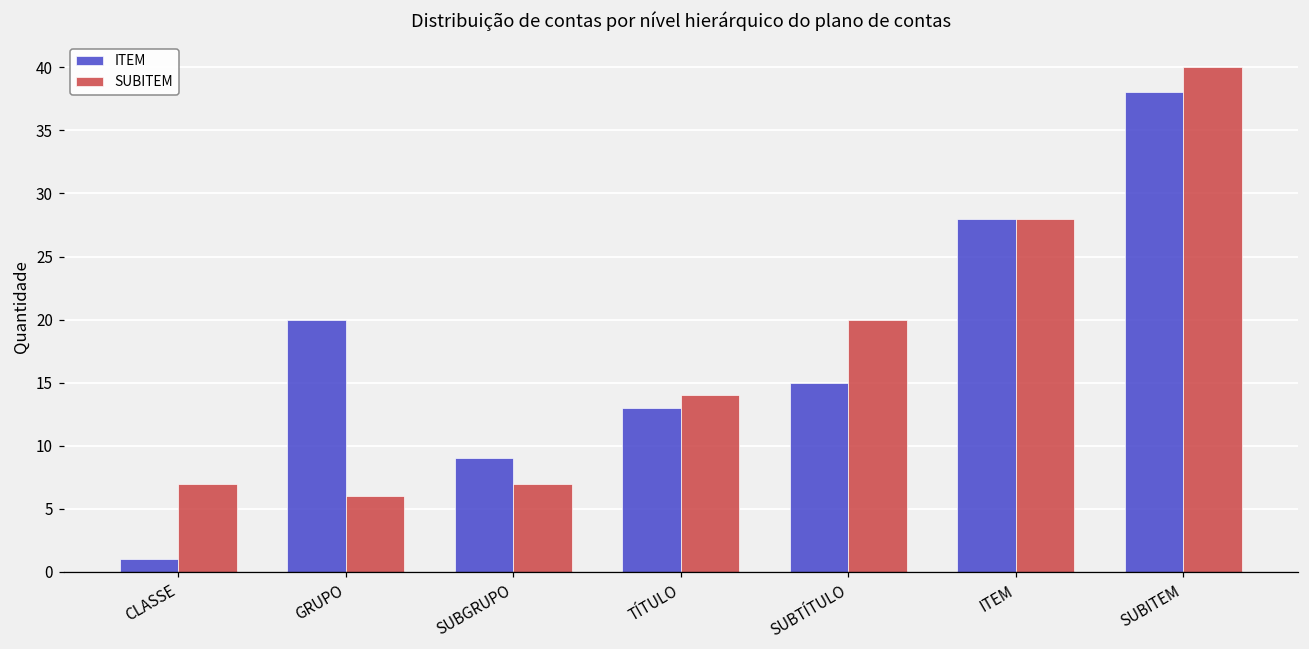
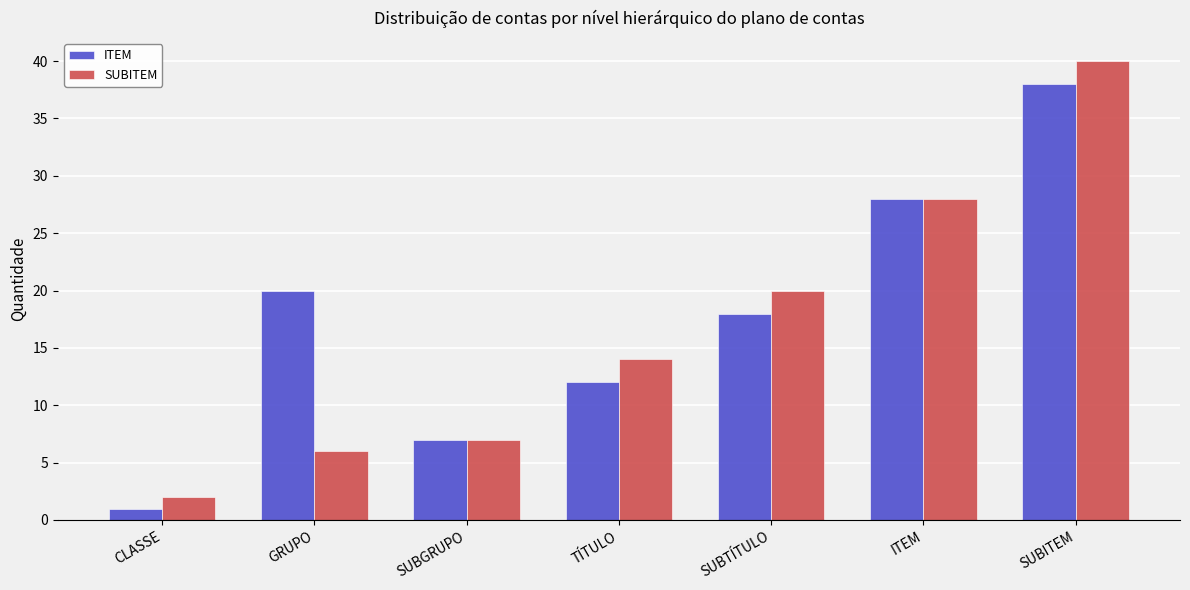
  {
    "ITEM": {
      "CLASSE": 1,
      "GRUPO": 20,
-     "SUBGRUPO": 9,
-     "TÍTULO": 13,
-     "SUBTÍTULO": 15,
+     "SUBGRUPO": 7,
+     "TÍTULO": 12,
+     "SUBTÍTULO": 18,
      "ITEM": 28,
      "SUBITEM": 38
    },
    "SUBITEM": {
-     "CLASSE": 7,
+     "CLASSE": 2,
      "GRUPO": 6,
      "SUBGRUPO": 7,
      "TÍTULO": 14,
      "SUBTÍTULO": 20,
      "ITEM": 28,
      "SUBITEM": 40
    }
  }
